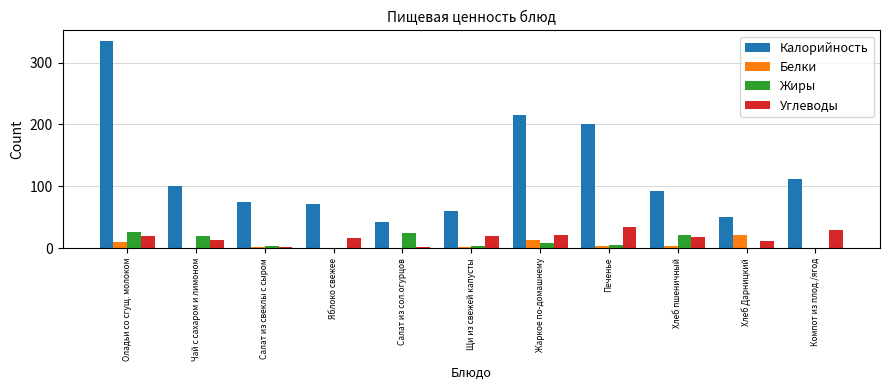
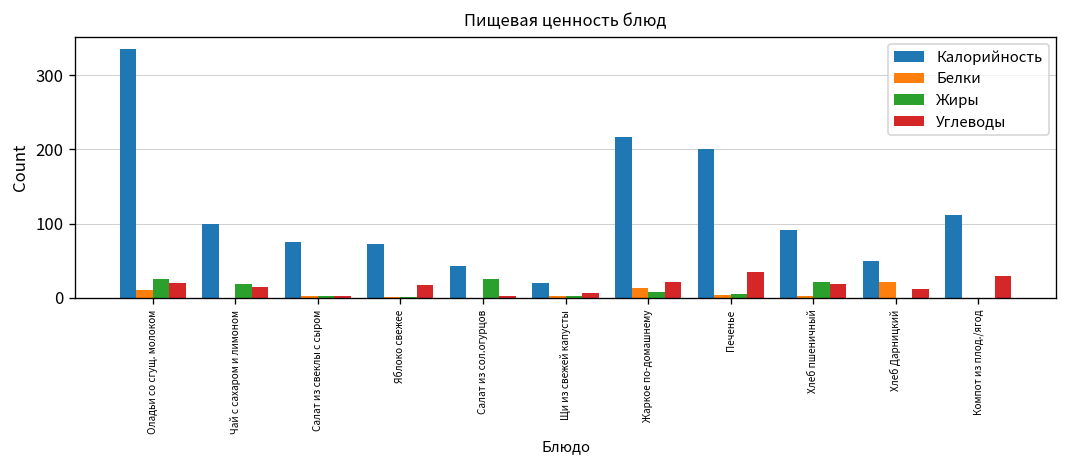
  {
    "Калорийность": {
      "Оладьи со сгущ. молоком": 340,
      "Чай с сахаром и лимоном": 100,
      "Салат из свеклы с сыром": 80,
      "Яблоко свежее": 70,
      "Салат из сол.огурцов": 40,
-     "Щи из свежей капусты": 60,
+     "Щи из свежей капусты": 20,
      "Жаркое по-домашнему": 220,
      "Печенье": 200,
      "Хлеб пшеничный": 90,
      "Хлеб Дарницкий": 50,
      "Компот из плод./ягод": 110
    },
    "Белки": {
      "Оладьи со сгущ. молоком": 10,
      "Чай с сахаром и лимоном": 0,
      "Салат из сол.огурцов": 0,
      "Жаркое по-домашнему": 10,
      "Хлеб Дарницкий": 20,
      "Компот из плод./ягод": 0
    },
    "Жиры": {
      "Оладьи со сгущ. молоком": 30,
      "Чай с сахаром и лимоном": 20,
      "Салат из сол.огурцов": 30,
      "Жаркое по-домашнему": 10,
      "Печенье": 10,
      "Хлеб пшеничный": 20,
      "Хлеб Дарницкий": 0,
      "Компот из плод./ягод": 0
    },
    "Углеводы": {
      "Оладьи со сгущ. молоком": 20,
      "Чай с сахаром и лимоном": 10,
      "Яблоко свежее": 20,
-     "Щи из свежей капусты": 20,
+     "Щи из свежей капусты": 10,
      "Жаркое по-домашнему": 20,
      "Печенье": 40,
      "Хлеб пшеничный": 20,
      "Хлеб Дарницкий": 10,
      "Компот из плод./ягод": 30
    }
  }
